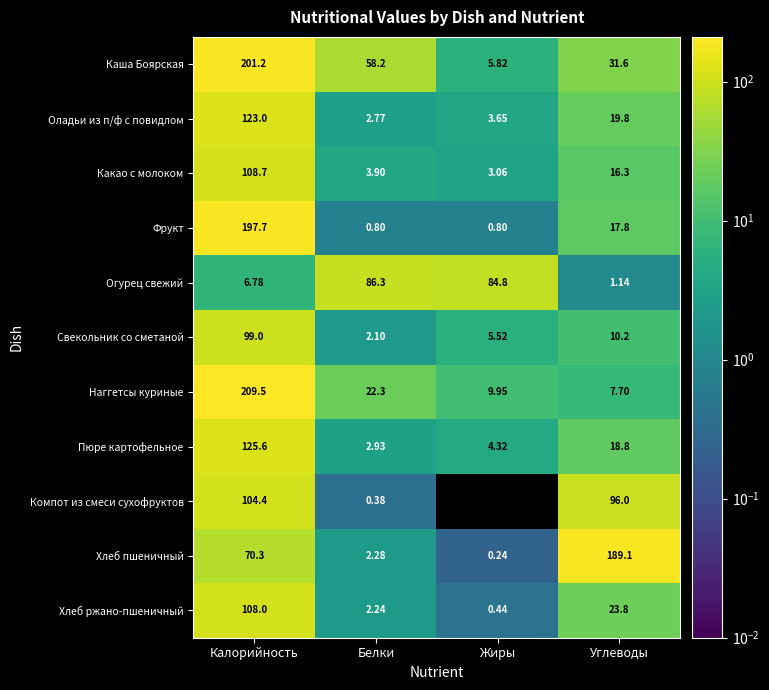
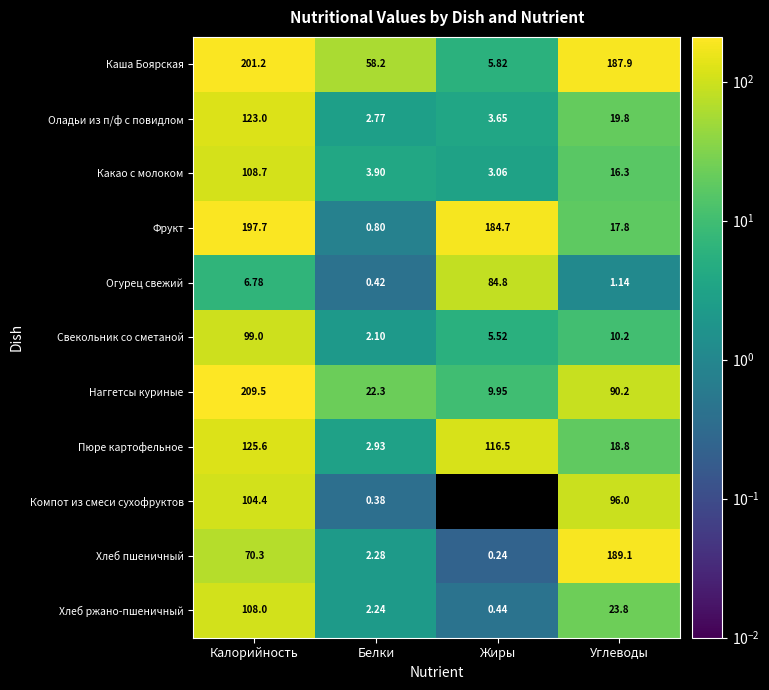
  {
    "Каша Боярская": {
      "Калорийность": 201.2,
      "Белки": 58.2,
      "Жиры": 5.82,
-     "Углеводы": 31.6
+     "Углеводы": 187.9
    },
    "Оладьи из п/ф с повидлом": {
      "Калорийность": 123.0,
      "Белки": 2.77,
      "Жиры": 3.65,
      "Углеводы": 19.8
    },
    "Какао с молоком": {
      "Калорийность": 108.7,
      "Белки": 3.90,
      "Жиры": 3.06,
      "Углеводы": 16.3
    },
    "Фрукт": {
      "Калорийность": 197.7,
      "Белки": 0.80,
-     "Жиры": 0.80,
+     "Жиры": 184.7,
      "Углеводы": 17.8
    },
    "Огурец свежий": {
      "Калорийность": 6.78,
-     "Белки": 86.3,
+     "Белки": 0.42,
      "Жиры": 84.8,
      "Углеводы": 1.14
    },
    "Свекольник со сметаной": {
      "Калорийность": 99.0,
      "Белки": 2.10,
      "Жиры": 5.52,
      "Углеводы": 10.2
    },
    "Наггетсы куриные": {
      "Калорийность": 209.5,
      "Белки": 22.3,
      "Жиры": 9.95,
-     "Углеводы": 7.70
+     "Углеводы": 90.2
    },
    "Пюре картофельное": {
      "Калорийность": 125.6,
      "Белки": 2.93,
-     "Жиры": 4.32,
+     "Жиры": 116.5,
      "Углеводы": 18.8
    },
    "Компот из смеси сухофруктов": {
      "Калорийность": 104.4,
      "Белки": 0.38,
      "Углеводы": 96.0
    },
    "Хлеб пшеничный": {
      "Калорийность": 70.3,
      "Белки": 2.28,
      "Жиры": 0.24,
      "Углеводы": 189.1
    },
    "Хлеб ржано-пшеничный": {
      "Калорийность": 108.0,
      "Белки": 2.24,
      "Жиры": 0.44,
      "Углеводы": 23.8
    }
  }
